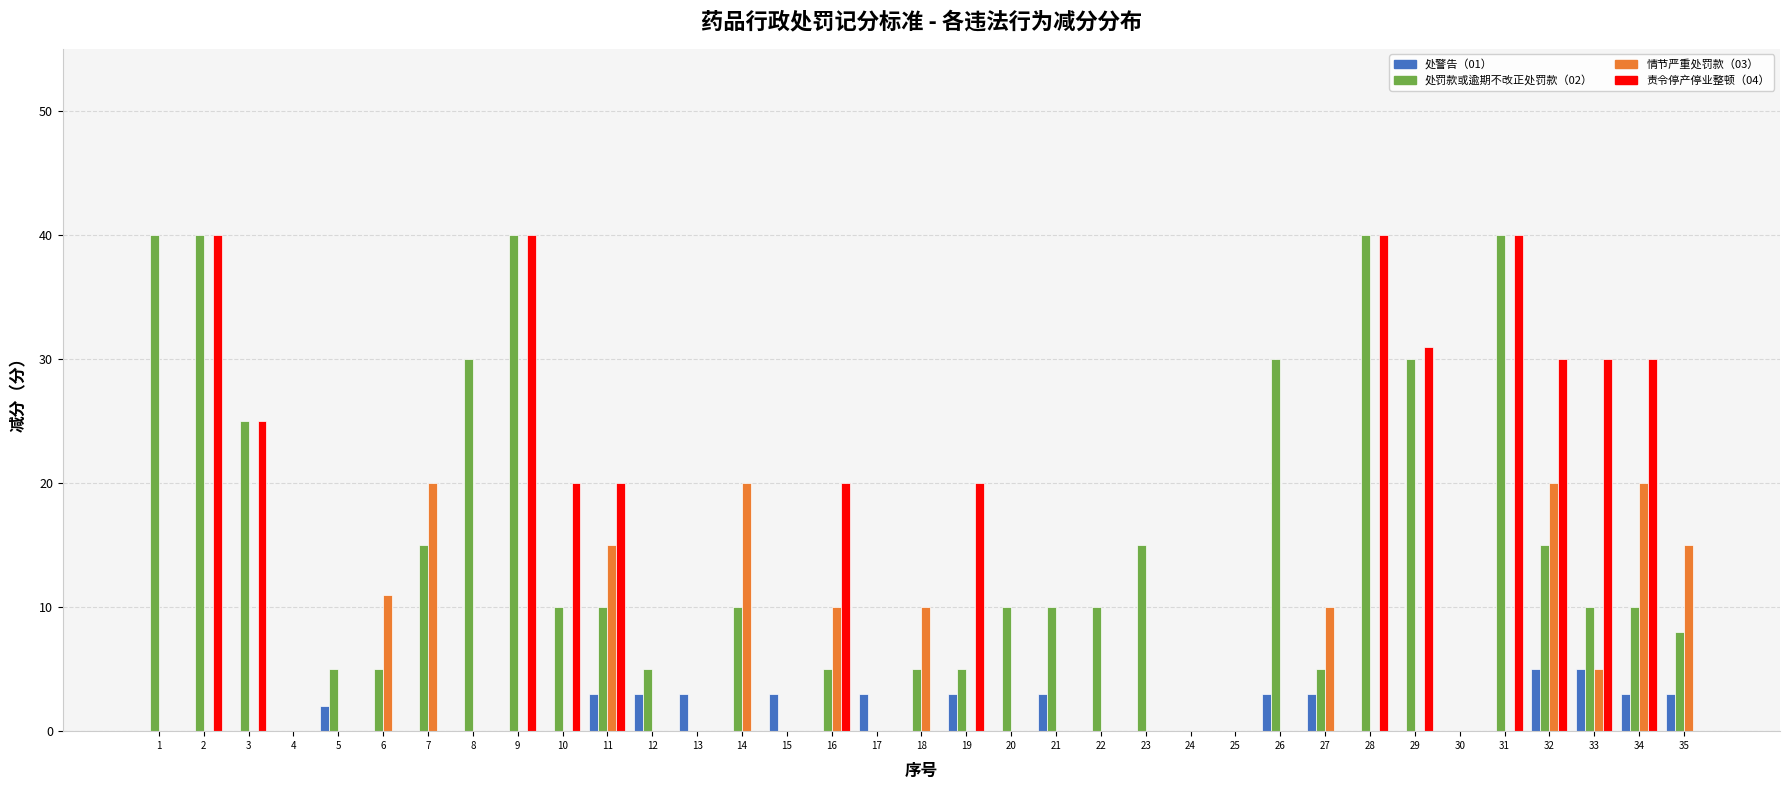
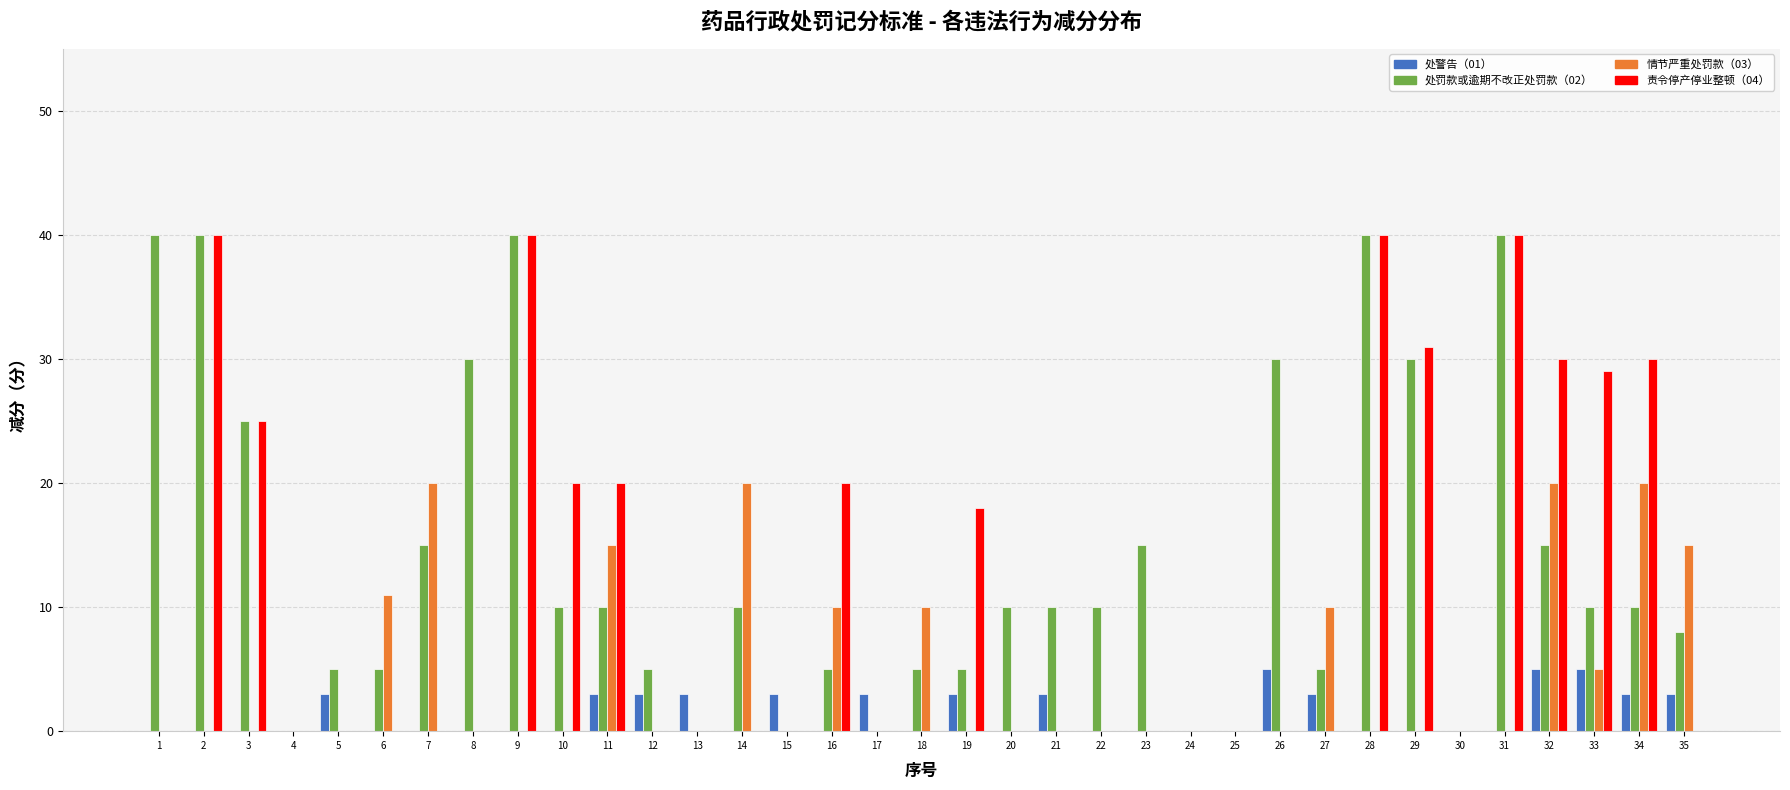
  {
    "处警告（01）": {
      "1": 0,
      "2": 0,
      "3": 0,
      "4": 0,
-     "5": 2,
+     "5": 3,
      "6": 0,
      "7": 0,
      "8": 0,
      "9": 0,
      "10": 0,
      "11": 3,
      "12": 3,
      "13": 3,
      "14": 0,
      "15": 3,
      "16": 0,
      "17": 3,
      "18": 0,
      "19": 3,
      "20": 0,
      "21": 3,
      "22": 0,
      "23": 0,
      "24": 0,
      "25": 0,
-     "26": 3,
+     "26": 5,
      "27": 3,
      "28": 0,
      "29": 0,
      "30": 0,
      "31": 0,
      "32": 5,
      "33": 5,
      "34": 3,
      "35": 3
    },
    "处罚款或逾期不改正处罚款（02）": {
      "1": 40,
      "2": 40,
      "3": 25,
      "4": 0,
      "5": 5,
      "6": 5,
      "7": 15,
      "8": 30,
      "9": 40,
      "10": 10,
      "11": 10,
      "12": 5,
      "13": 0,
      "14": 10,
      "15": 0,
      "16": 5,
      "17": 0,
      "18": 5,
      "19": 5,
      "20": 10,
      "21": 10,
      "22": 10,
      "23": 15,
      "24": 0,
      "25": 0,
      "26": 30,
      "27": 5,
      "28": 40,
      "29": 30,
      "30": 0,
      "31": 40,
      "32": 15,
      "33": 10,
      "34": 10,
      "35": 8
    },
    "情节严重处罚款（03）": {
      "1": 0,
      "2": 0,
      "3": 0,
      "4": 0,
      "5": 0,
      "6": 11,
      "7": 20,
      "8": 0,
      "9": 0,
      "10": 0,
      "11": 15,
      "12": 0,
      "13": 0,
      "14": 20,
      "15": 0,
      "16": 10,
      "17": 0,
      "18": 10,
      "19": 0,
      "20": 0,
      "21": 0,
      "22": 0,
      "23": 0,
      "24": 0,
      "25": 0,
      "26": 0,
      "27": 10,
      "28": 0,
      "29": 0,
      "30": 0,
      "31": 0,
      "32": 20,
      "33": 5,
      "34": 20,
      "35": 15
    },
    "责令停产停业整顿（04）": {
      "1": 0,
      "2": 40,
      "3": 25,
      "4": 0,
      "5": 0,
      "6": 0,
      "7": 0,
      "8": 0,
      "9": 40,
      "10": 20,
      "11": 20,
      "12": 0,
      "13": 0,
      "14": 0,
      "15": 0,
      "16": 20,
      "17": 0,
      "18": 0,
-     "19": 20,
+     "19": 18,
      "20": 0,
      "21": 0,
      "22": 0,
      "23": 0,
      "24": 0,
      "25": 0,
      "26": 0,
      "27": 0,
      "28": 40,
      "29": 31,
      "30": 0,
      "31": 40,
      "32": 30,
-     "33": 30,
+     "33": 29,
      "34": 30,
      "35": 0
    }
  }
